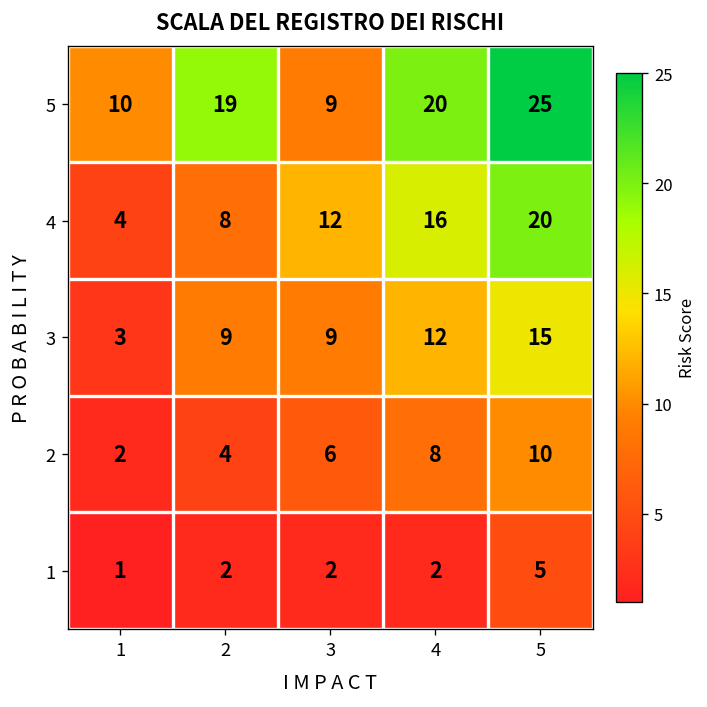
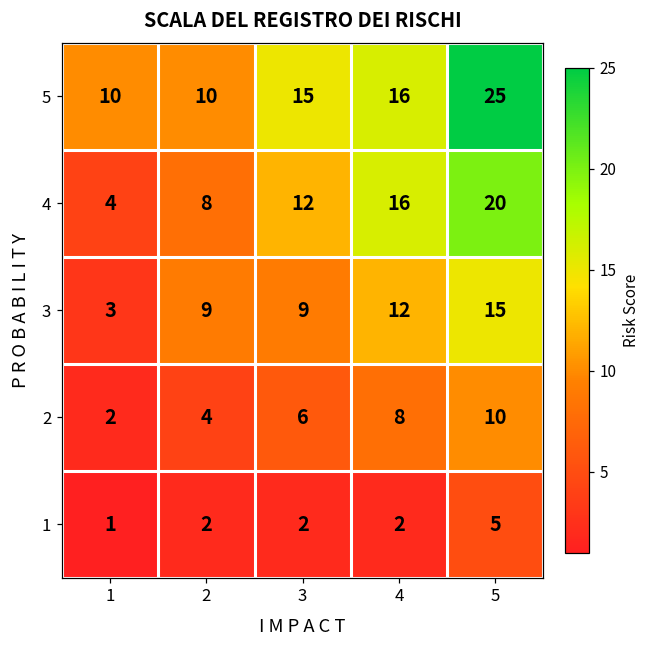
  {
    "5": {
      "1": 10,
-     "2": 19,
-     "3": 9,
-     "4": 20,
+     "2": 10,
+     "3": 15,
+     "4": 16,
      "5": 25
    },
    "4": {
      "1": 4,
      "2": 8,
      "3": 12,
      "4": 16,
      "5": 20
    },
    "3": {
      "1": 3,
      "2": 9,
      "3": 9,
      "4": 12,
      "5": 15
    },
    "2": {
      "1": 2,
      "2": 4,
      "3": 6,
      "4": 8,
      "5": 10
    },
    "1": {
      "1": 1,
      "2": 2,
      "3": 2,
      "4": 2,
      "5": 5
    }
  }
